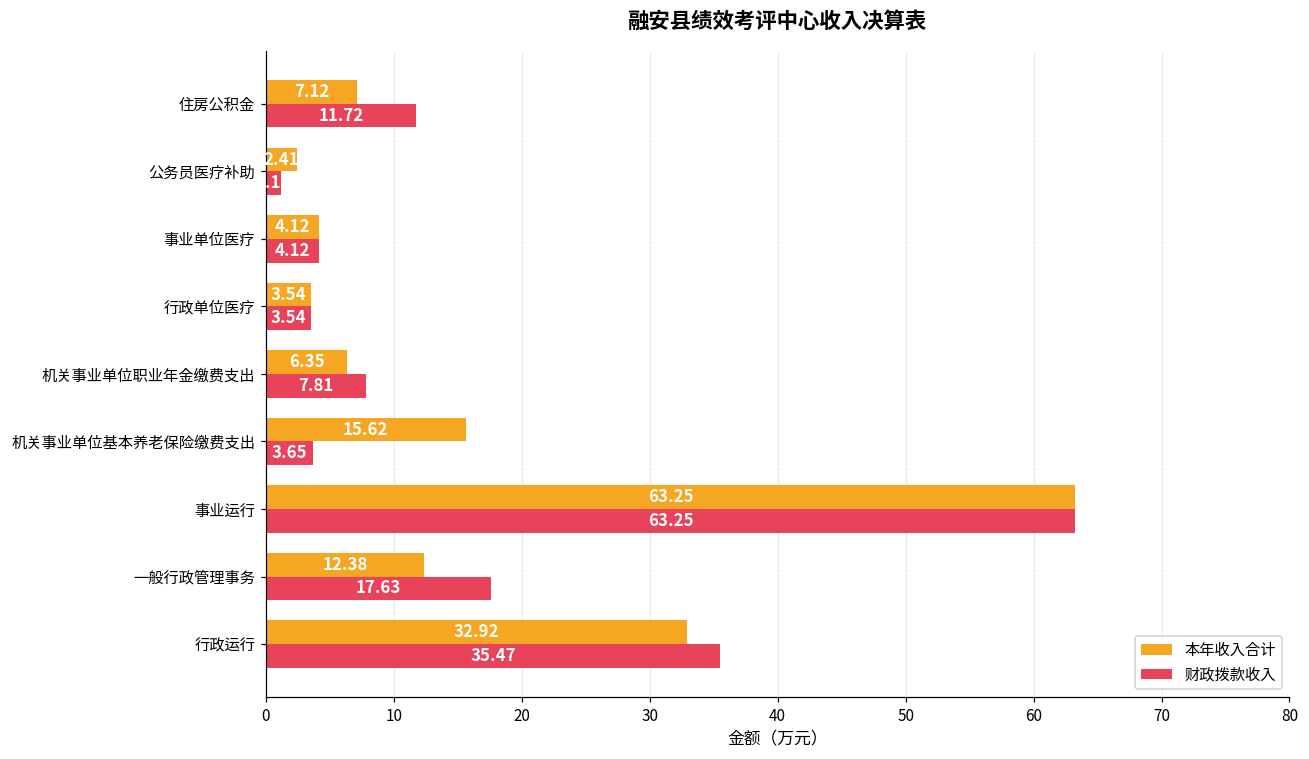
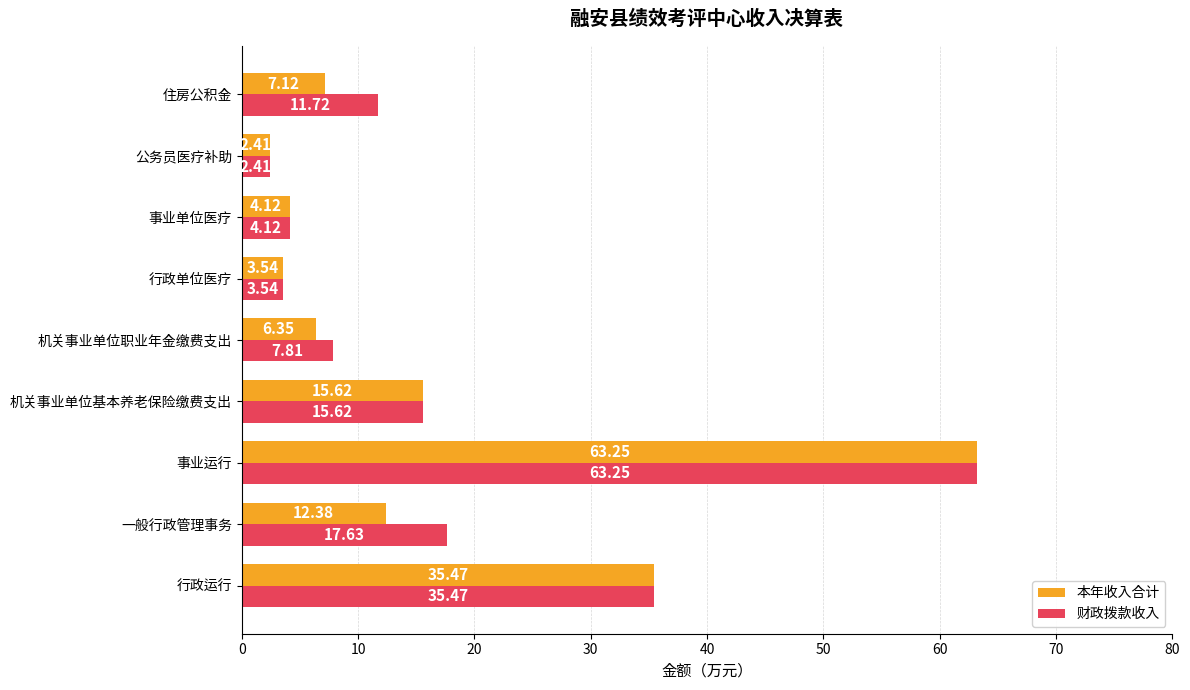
  {
    "本年收入合计": {
      "住房公积金": 7.12,
      "公务员医疗补助": 2.41,
      "事业单位医疗": 4.12,
      "行政单位医疗": 3.54,
      "机关事业单位职业年金缴费支出": 6.35,
      "机关事业单位基本养老保险缴费支出": 15.62,
      "事业运行": 63.25,
      "一般行政管理事务": 12.38,
-     "行政运行": 32.92
+     "行政运行": 35.47
    },
    "财政拨款收入": {
      "住房公积金": 11.72,
-     "公务员医疗补助": 1.2,
+     "公务员医疗补助": 2.4,
      "事业单位医疗": 4.12,
      "行政单位医疗": 3.54,
      "机关事业单位职业年金缴费支出": 7.81,
-     "机关事业单位基本养老保险缴费支出": 3.65,
+     "机关事业单位基本养老保险缴费支出": 15.62,
      "事业运行": 63.25,
      "一般行政管理事务": 17.63,
      "行政运行": 35.47
    }
  }
